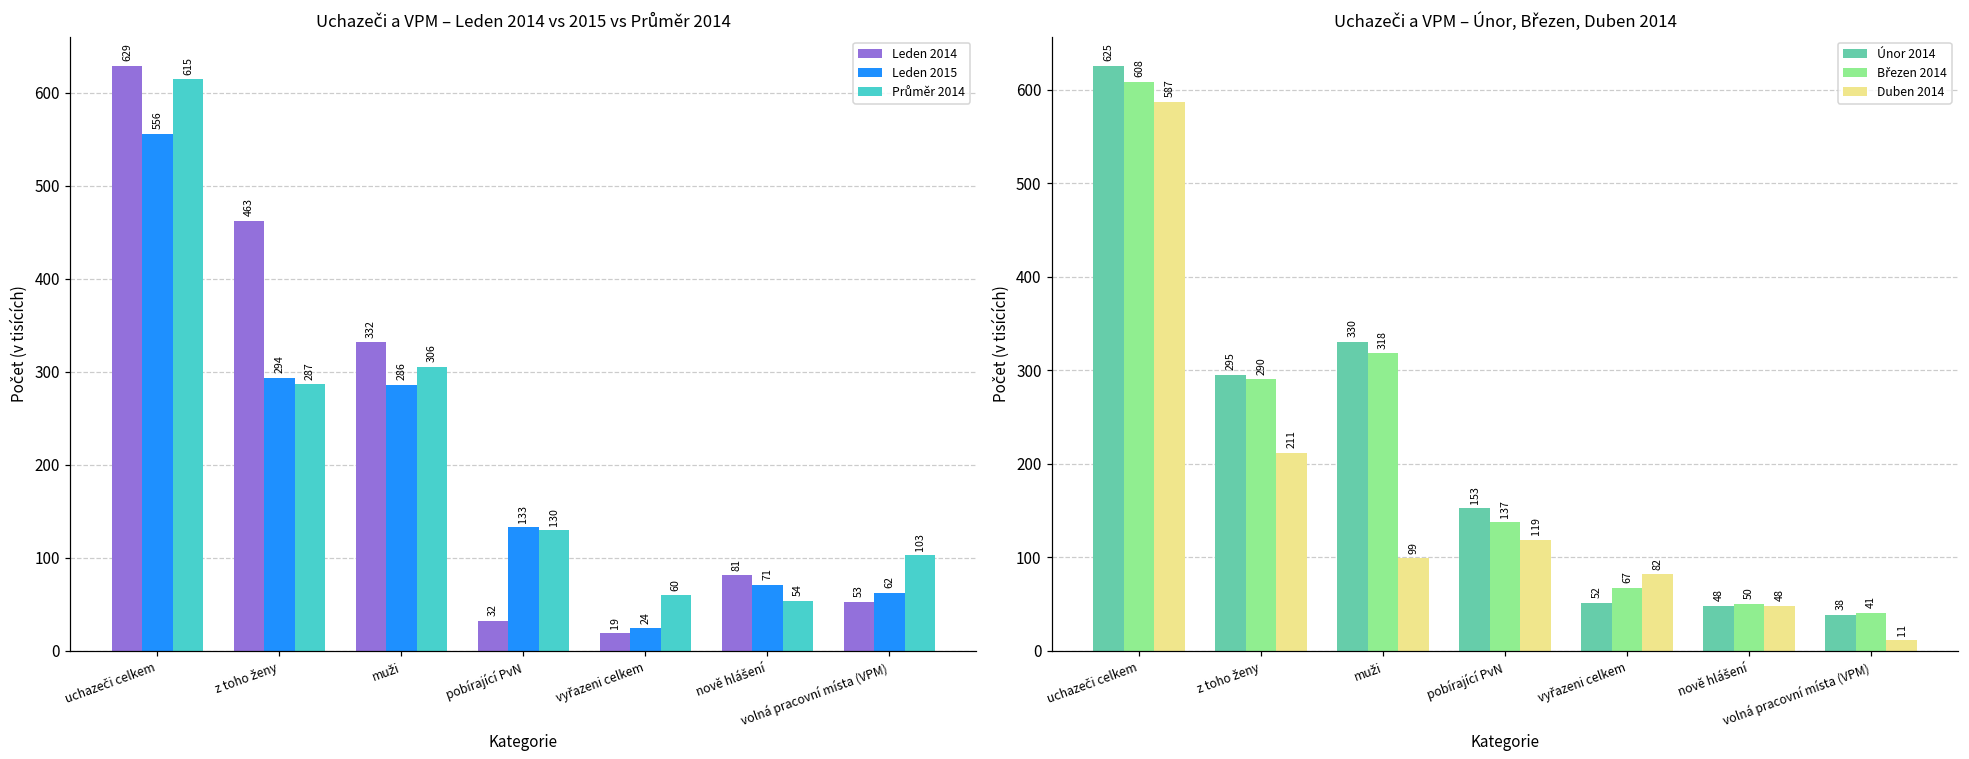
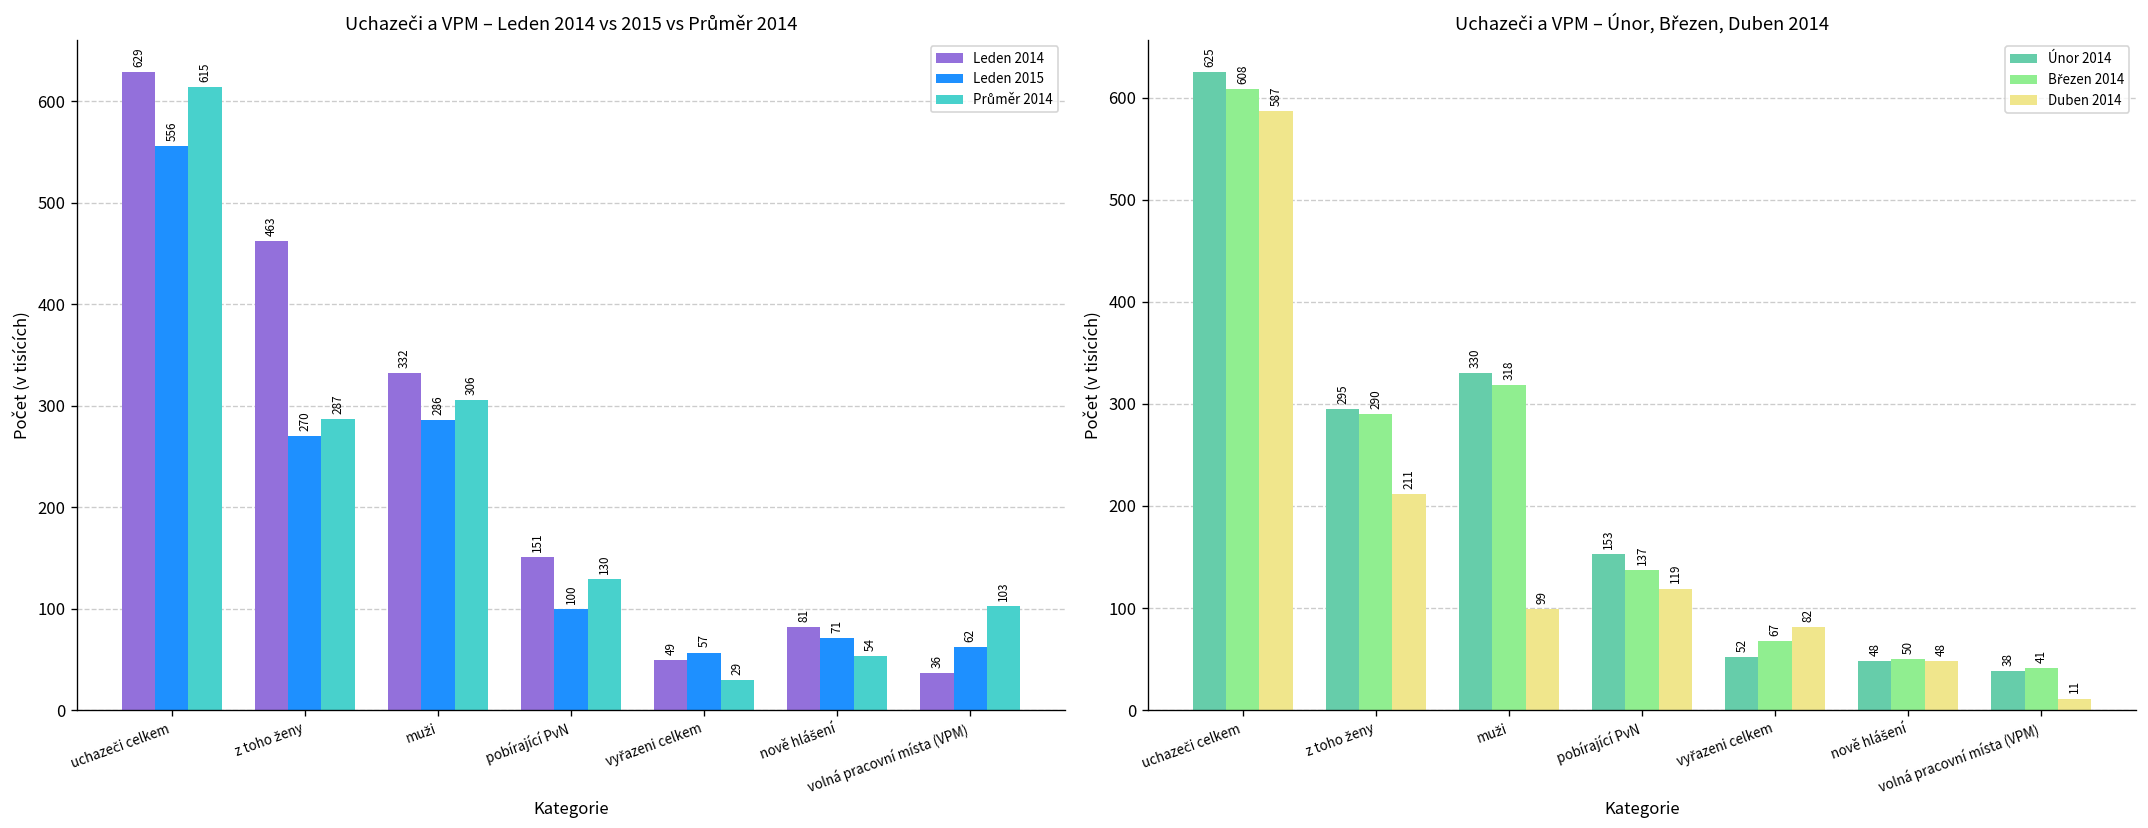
  {
    "Uchazeči a VPM – Leden 2014 vs 2015 vs Průměr 2014": {
      "Leden 2014": {
        "uchazeči celkem": 629,
        "z toho ženy": 463,
        "muži": 332,
-       "pobírající PvN": 32,
-       "vyřazeni celkem": 19,
+       "pobírající PvN": 151,
+       "vyřazeni celkem": 49,
        "nově hlášení": 81,
-       "volná pracovní místa (VPM)": 53
+       "volná pracovní místa (VPM)": 36
      },
      "Leden 2015": {
        "uchazeči celkem": 556,
-       "z toho ženy": 294,
+       "z toho ženy": 270,
        "muži": 286,
-       "pobírající PvN": 133,
-       "vyřazeni celkem": 24,
+       "pobírající PvN": 100,
+       "vyřazeni celkem": 57,
        "nově hlášení": 71,
        "volná pracovní místa (VPM)": 62
      },
      "Průměr 2014": {
        "uchazeči celkem": 615,
        "z toho ženy": 287,
        "muži": 306,
        "pobírající PvN": 130,
-       "vyřazeni celkem": 60,
+       "vyřazeni celkem": 29,
        "nově hlášení": 54,
        "volná pracovní místa (VPM)": 103
      }
    },
    "Uchazeči a VPM – Únor, Březen, Duben 2014": {
      "Duben 2014": {
        "uchazeči celkem": 587,
        "z toho ženy": 211,
        "muži": 99,
        "pobírající PvN": 119,
        "vyřazeni celkem": 82,
        "nově hlášení": 48,
        "volná pracovní místa (VPM)": 11
      }
    }
  }
